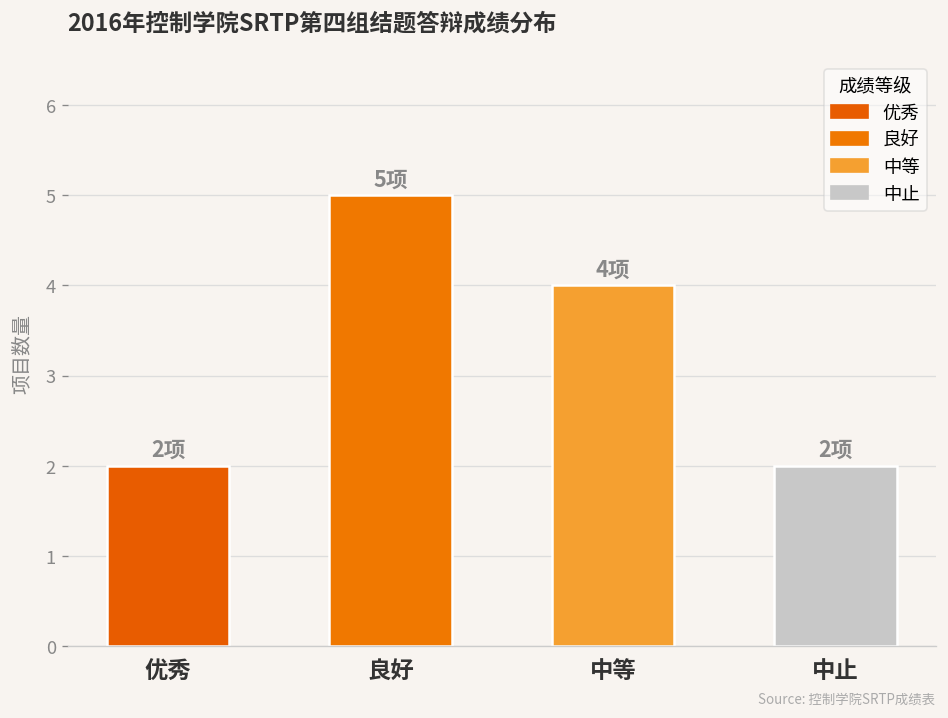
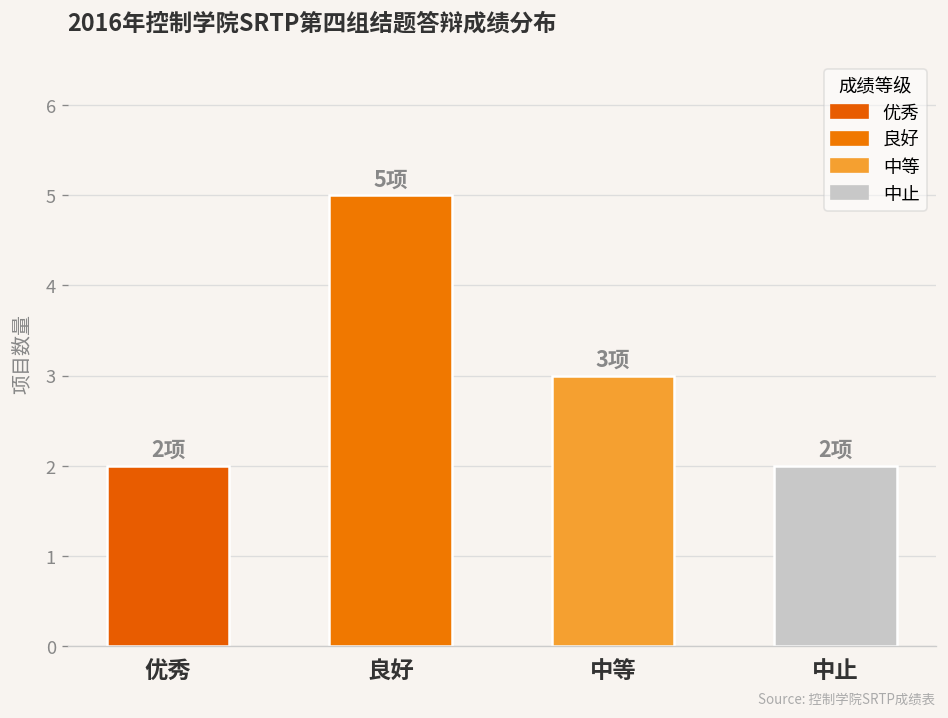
  {
    "优秀": "2项",
    "良好": "5项",
-   "中等": "4项",
+   "中等": "3项",
    "中止": "2项"
  }
